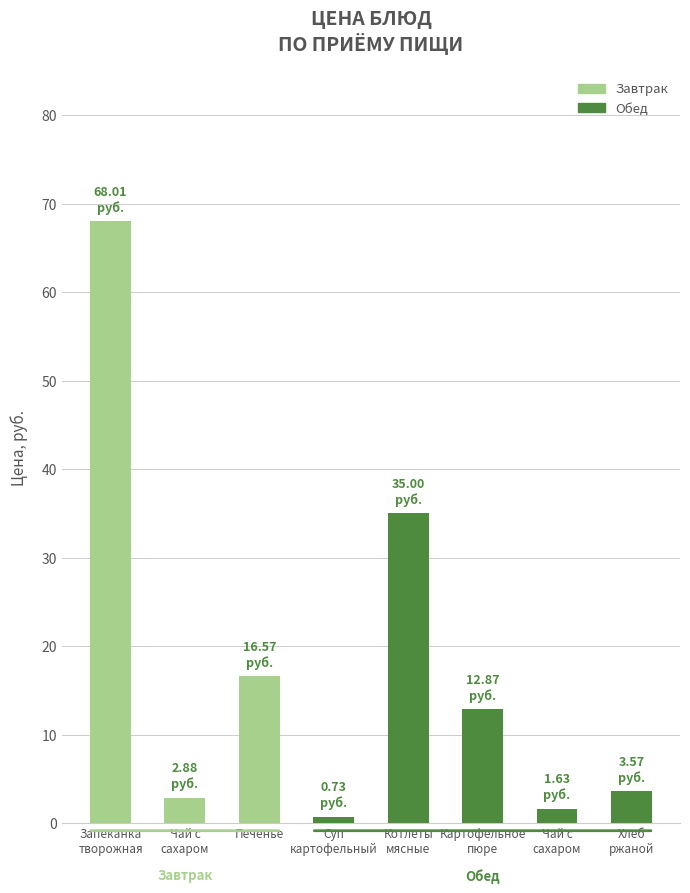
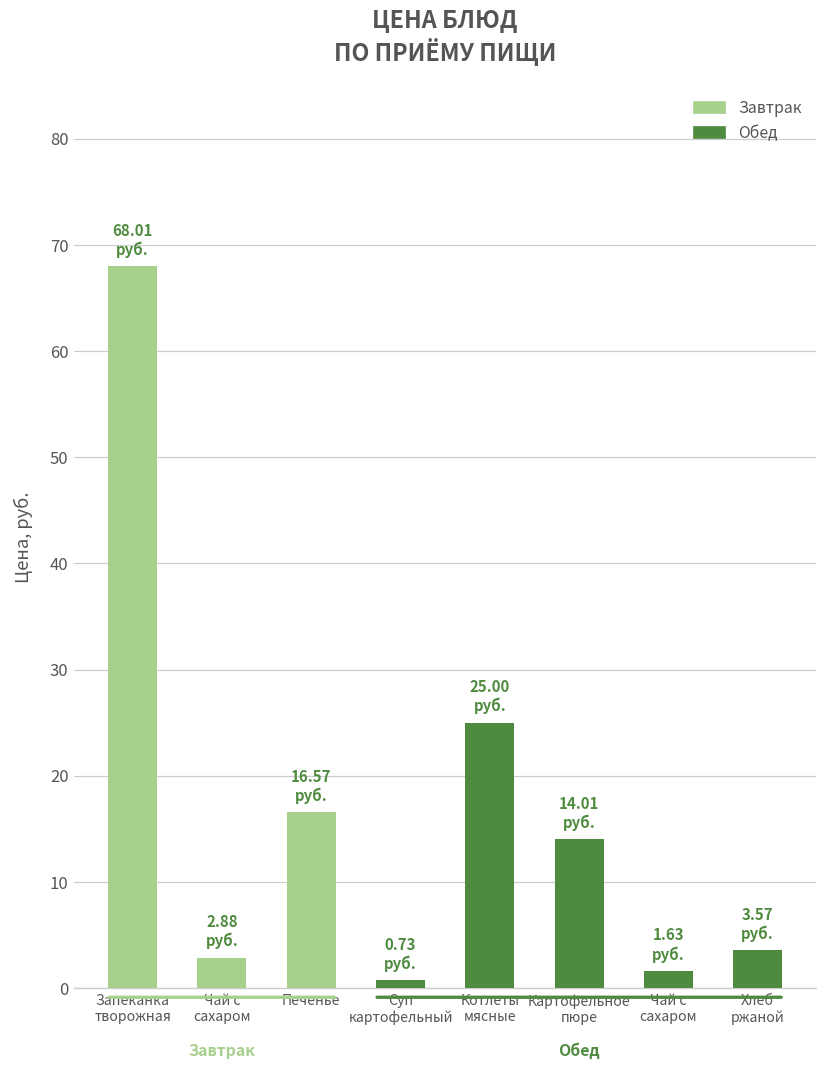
  {
    "Запеканка творожная": 68.01,
    "Печенье": 16.57,
    "Суп картофельный": 0.73,
-   "Котлеты мясные": 35.00,
-   "Картофельное пюре": 12.87,
+   "Котлеты мясные": 25.00,
+   "Картофельное пюре": 14.01,
    "Хлеб ржаной": 3.57
  }
